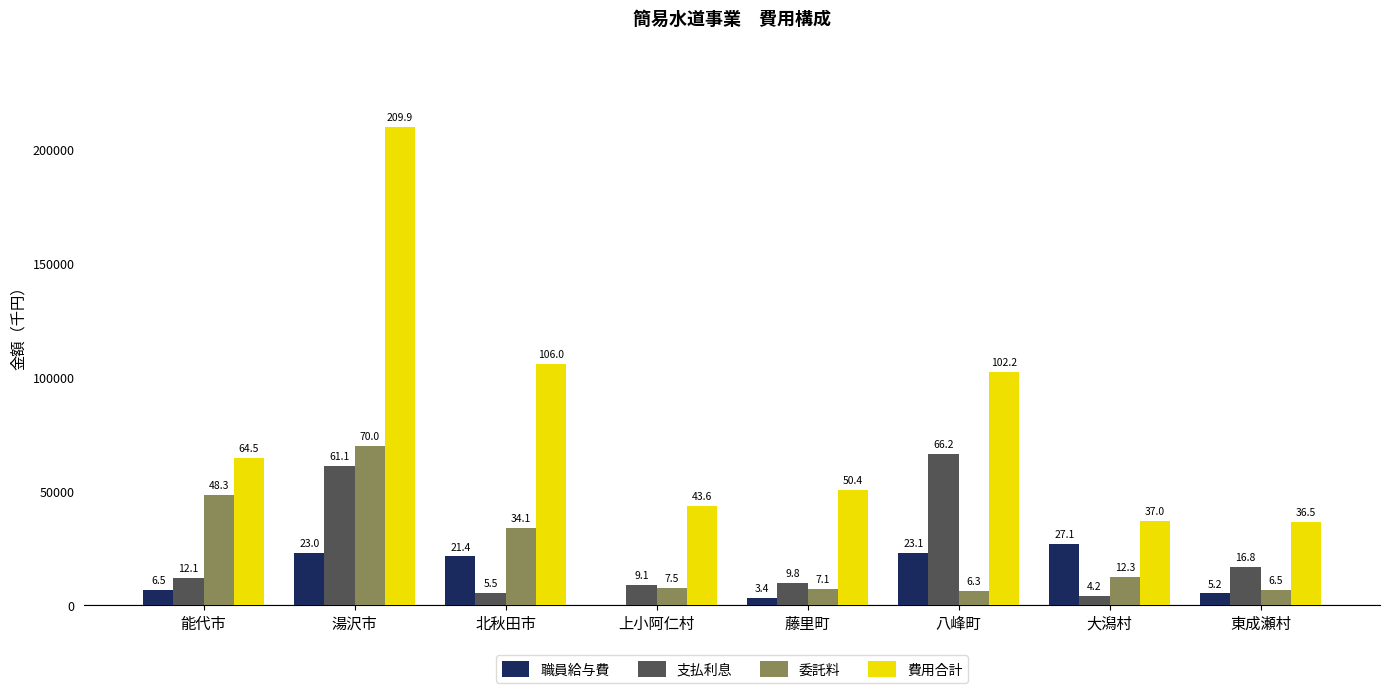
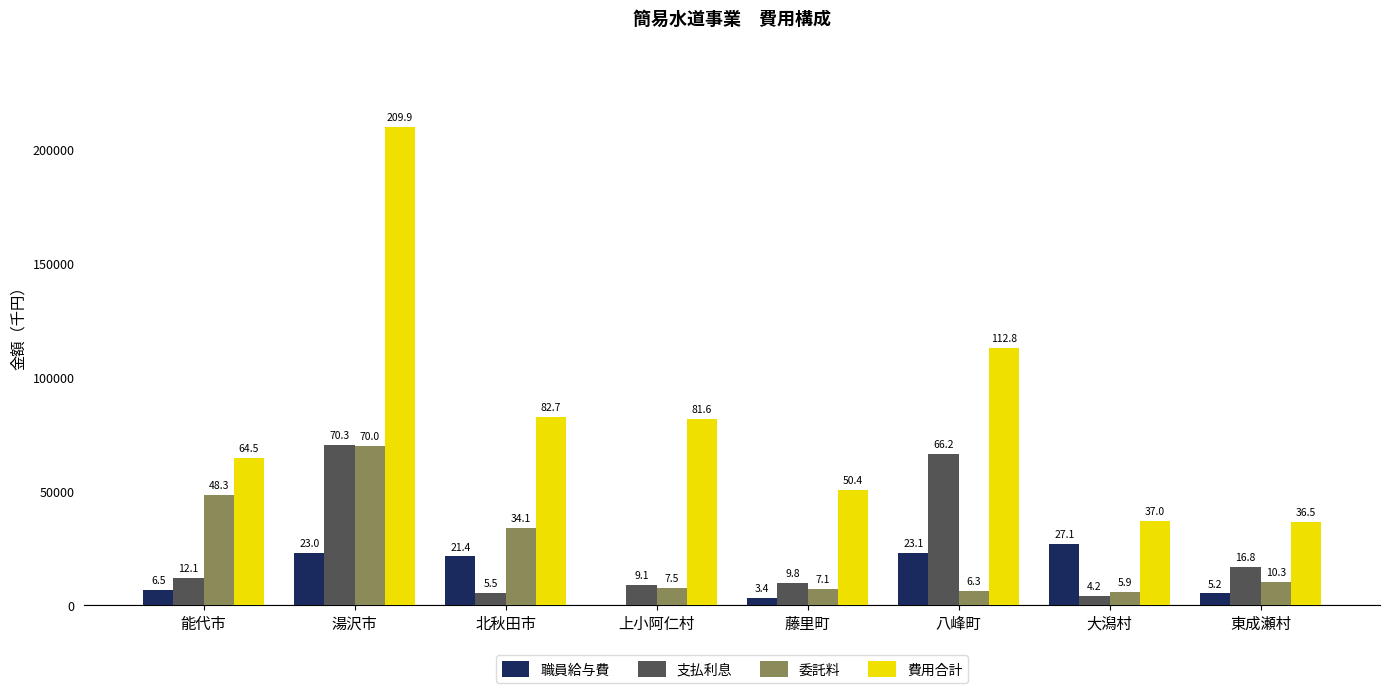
  {
    "職員給与費": {
      "上小阿仁村": 0
    },
    "支払利息": {
-     "湯沢市": 61.1
+     "湯沢市": 70.3
    },
    "委託料": {
-     "大潟村": 12.3,
-     "東成瀬村": 6.5
+     "大潟村": 5.9,
+     "東成瀬村": 10.3
    },
    "費用合計": {
-     "北秋田市": 106.0,
-     "上小阿仁村": 43.6,
-     "八峰町": 102.2
+     "北秋田市": 82.7,
+     "上小阿仁村": 81.6,
+     "八峰町": 112.8
    }
  }
